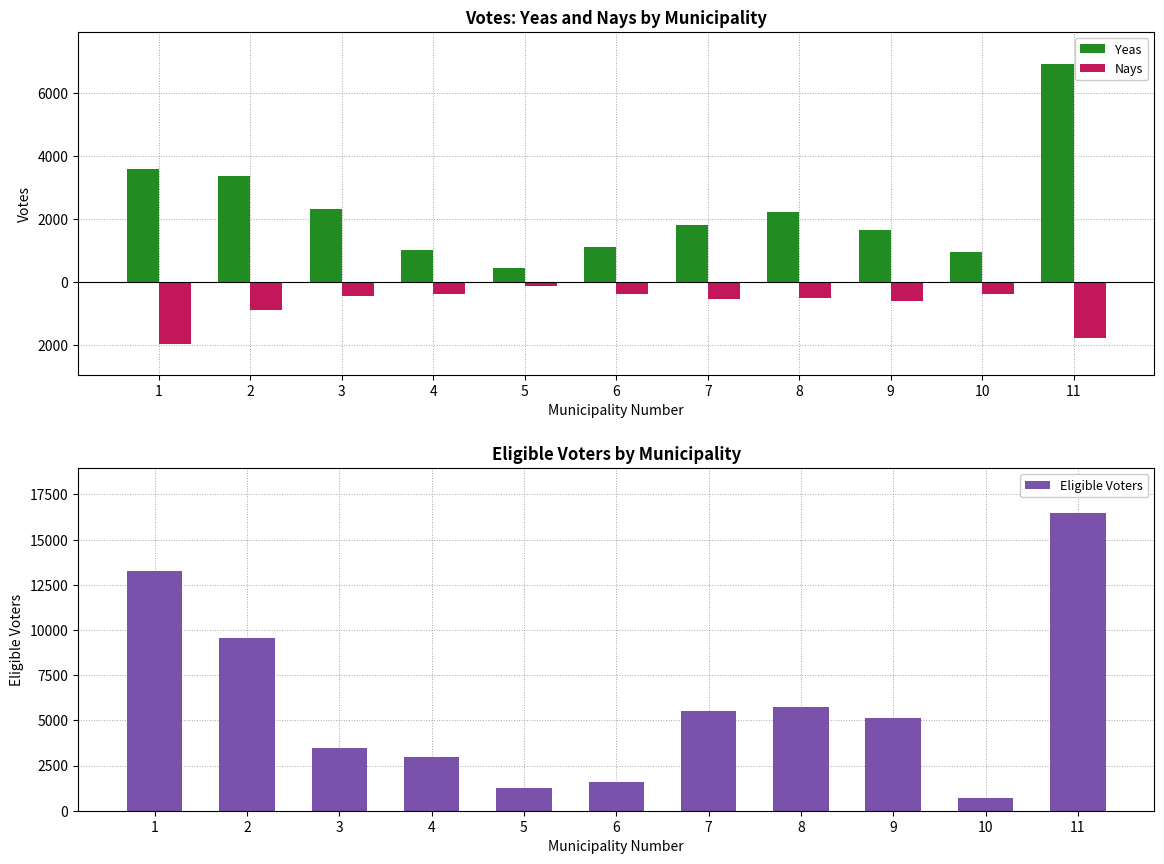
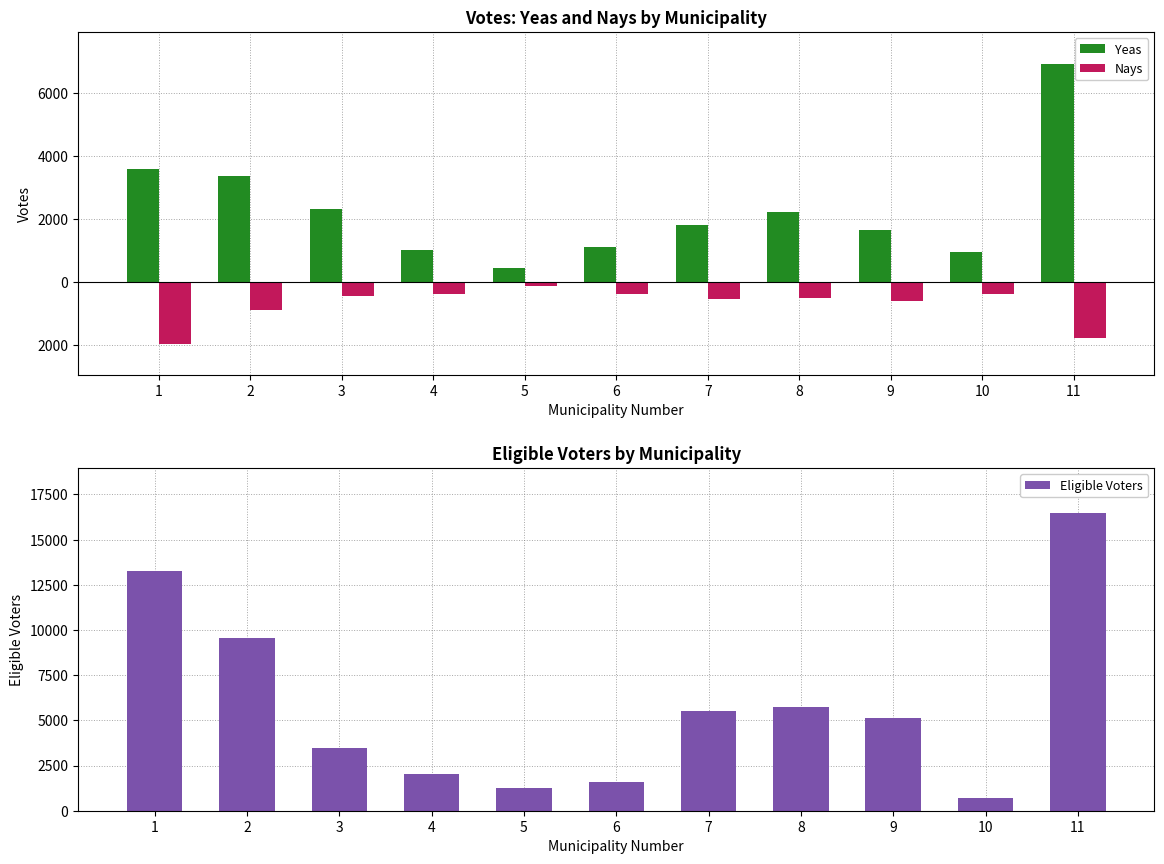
  {
    "Eligible Voters by Municipality": {
      "1": 13300,
      "2": 9500,
      "3": 3400,
-     "4": 3000,
+     "4": 2000,
      "5": 1300,
      "6": 1600,
      "7": 5500,
      "8": 5700,
      "9": 5100,
      "10": 700,
      "11": 16500
    }
  }
